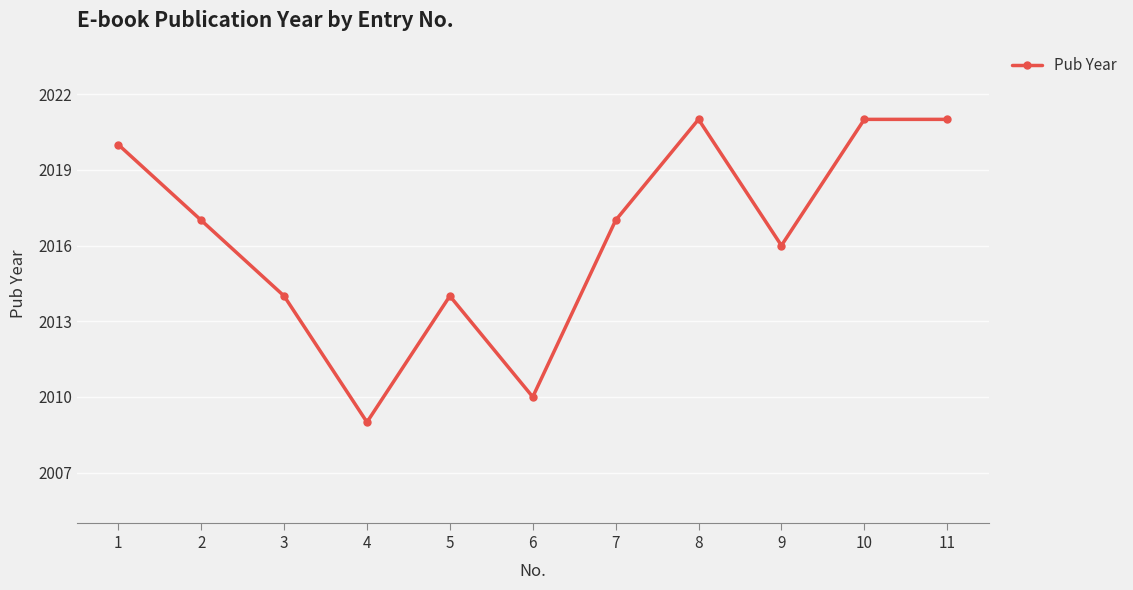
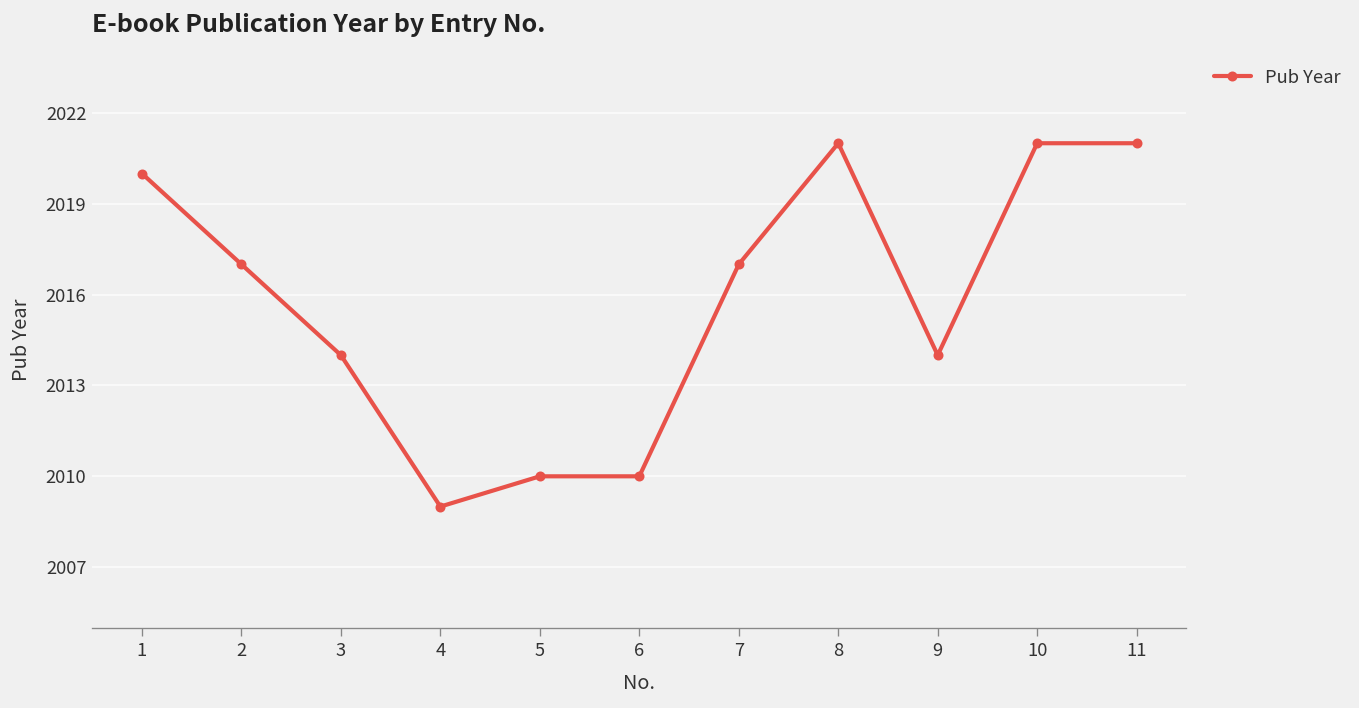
  {
    "1": 2020,
    "2": 2017,
    "3": 2014,
    "4": 2009,
-   "5": 2014,
+   "5": 2010,
    "6": 2010,
    "7": 2017,
    "8": 2021,
-   "9": 2016,
+   "9": 2014,
    "10": 2021,
    "11": 2021
  }
